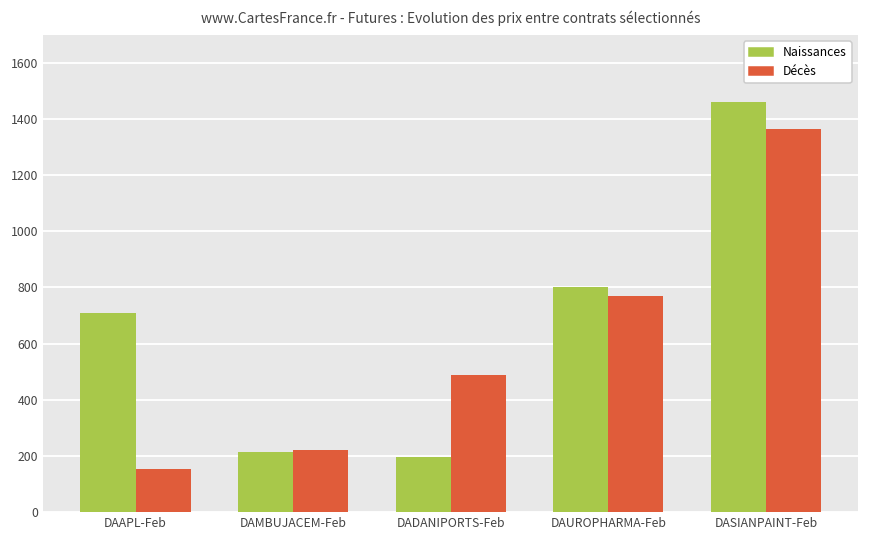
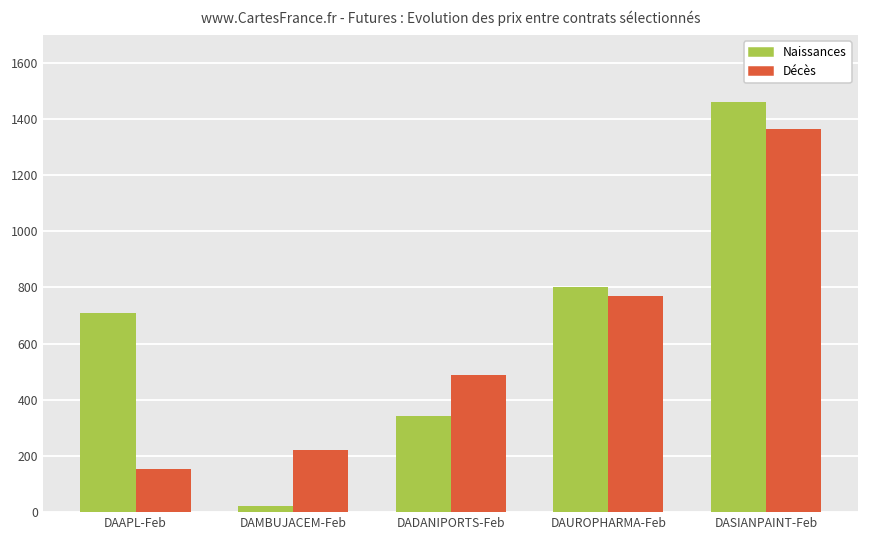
  {
    "Naissances": {
      "DAAPL-Feb": 710,
-     "DAMBUJACEM-Feb": 210,
-     "DADANIPORTS-Feb": 190,
+     "DAMBUJACEM-Feb": 20,
+     "DADANIPORTS-Feb": 340,
      "DAUROPHARMA-Feb": 800,
      "DASIANPAINT-Feb": 1460
    },
    "Décès": {
      "DAAPL-Feb": 150,
      "DAMBUJACEM-Feb": 220,
      "DADANIPORTS-Feb": 490,
      "DAUROPHARMA-Feb": 770,
      "DASIANPAINT-Feb": 1370
    }
  }
